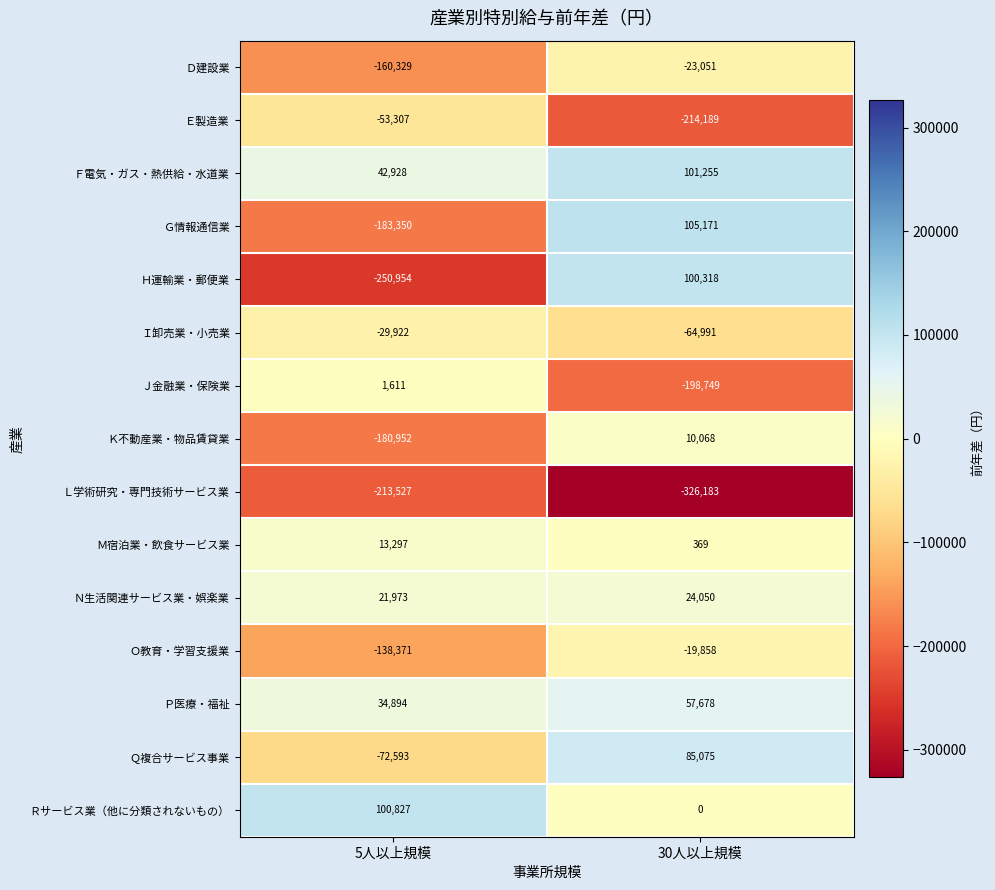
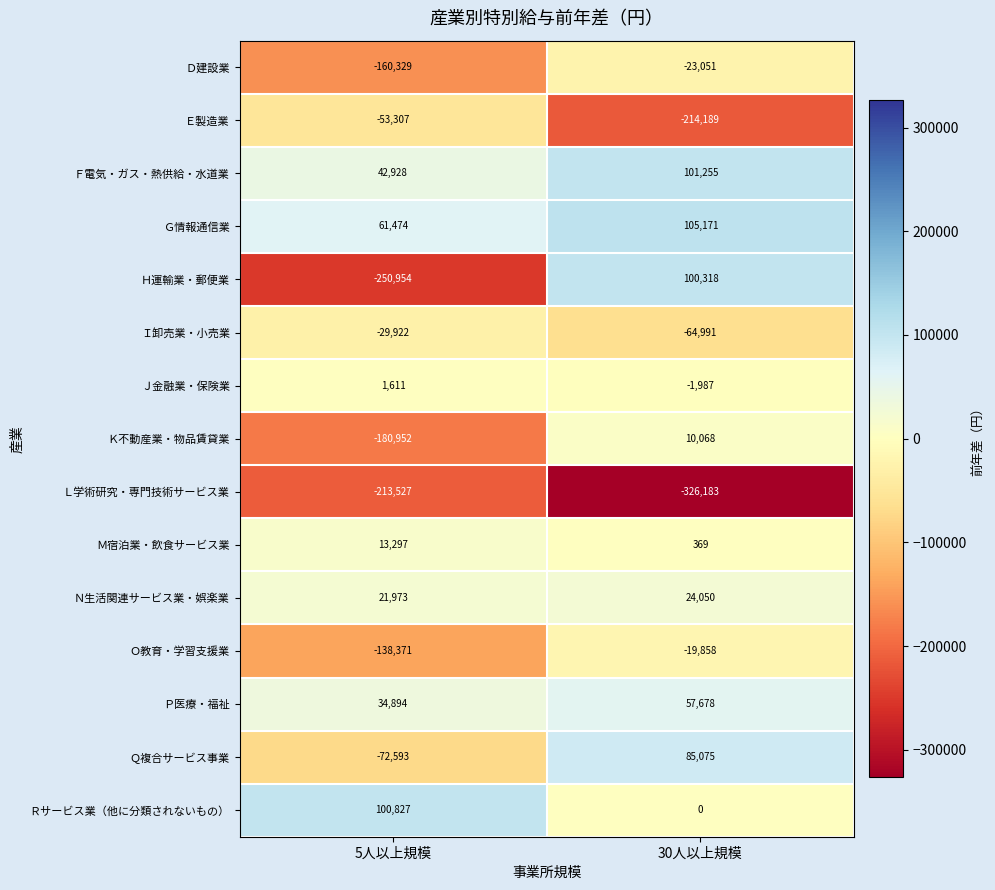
  {
    "Ｄ建設業": {
      "5人以上規模": "-160,329",
      "30人以上規模": "-23,051"
    },
    "Ｅ製造業": {
      "5人以上規模": "-53,307",
      "30人以上規模": "-214,189"
    },
    "Ｆ電気・ガス・熱供給・水道業": {
      "5人以上規模": "42,928",
      "30人以上規模": "101,255"
    },
    "Ｇ情報通信業": {
-     "5人以上規模": "-183,350",
+     "5人以上規模": "61,474",
      "30人以上規模": "105,171"
    },
    "Ｈ運輸業・郵便業": {
      "5人以上規模": "-250,954",
      "30人以上規模": "100,318"
    },
    "Ｉ卸売業・小売業": {
      "5人以上規模": "-29,922",
      "30人以上規模": "-64,991"
    },
    "Ｊ金融業・保険業": {
      "5人以上規模": "1,611",
-     "30人以上規模": "-198,749"
+     "30人以上規模": "-1,987"
    },
    "Ｋ不動産業・物品賃貸業": {
      "5人以上規模": "-180,952",
      "30人以上規模": "10,068"
    },
    "Ｌ学術研究・専門技術サービス業": {
      "5人以上規模": "-213,527",
      "30人以上規模": "-326,183"
    },
    "Ｍ宿泊業・飲食サービス業": {
      "5人以上規模": "13,297",
      "30人以上規模": "369"
    },
    "Ｎ生活関連サービス業・娯楽業": {
      "5人以上規模": "21,973",
      "30人以上規模": "24,050"
    },
    "Ｏ教育・学習支援業": {
      "5人以上規模": "-138,371",
      "30人以上規模": "-19,858"
    },
    "Ｐ医療・福祉": {
      "5人以上規模": "34,894",
      "30人以上規模": "57,678"
    },
    "Ｑ複合サービス事業": {
      "5人以上規模": "-72,593",
      "30人以上規模": "85,075"
    },
    "Ｒサービス業（他に分類されないもの）": {
      "5人以上規模": "100,827",
      "30人以上規模": "0"
    }
  }
